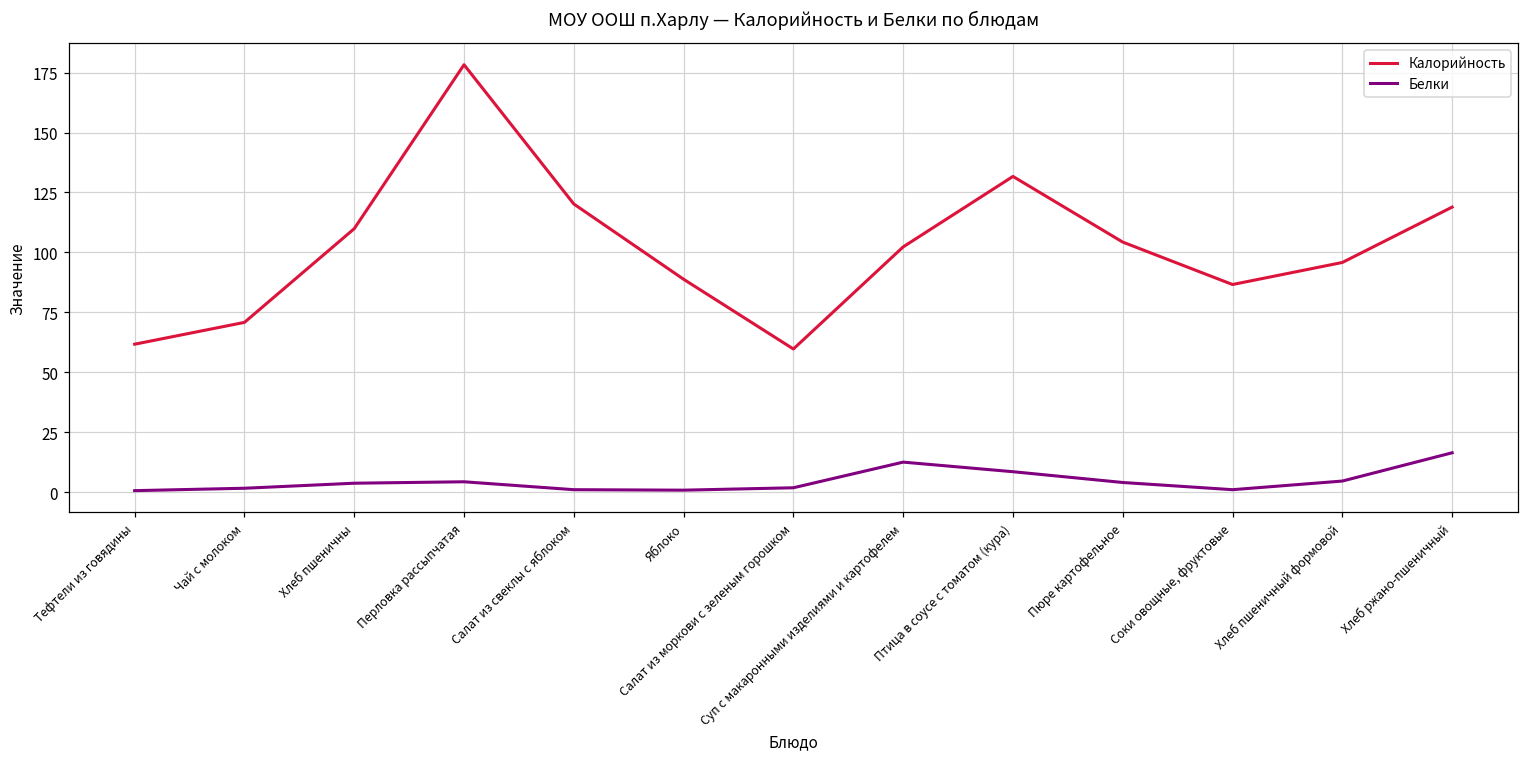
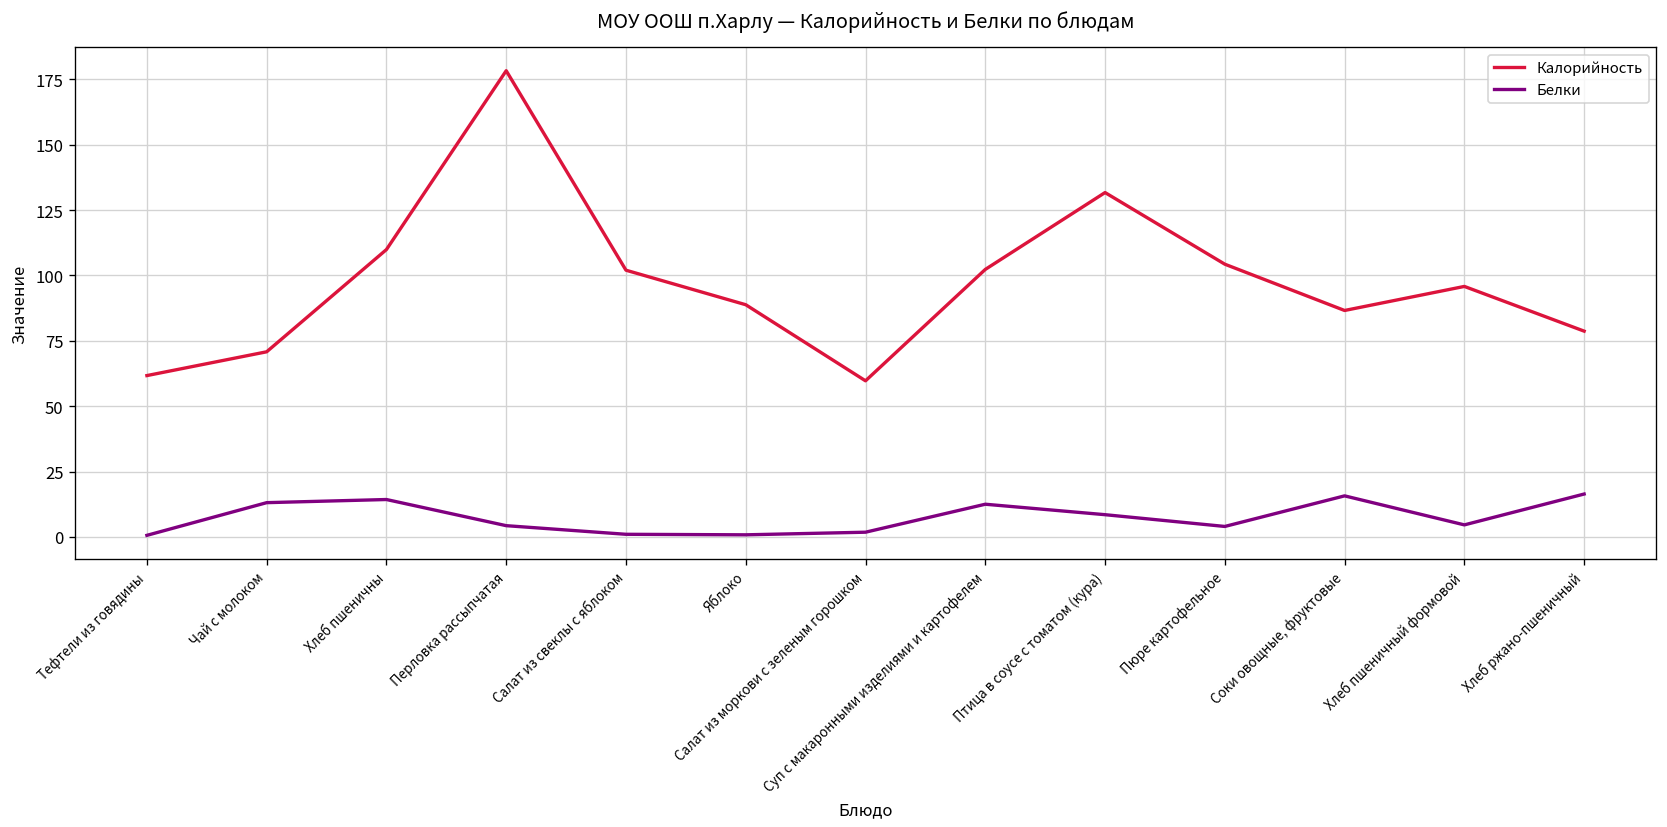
  {
    "Калорийность": {
      "Тефтели из говядины": 62,
      "Чай с молоком": 71,
      "Хлеб пшеничны": 110,
      "Перловка рассыпчатая": 178,
-     "Салат из свеклы с яблоком": 120,
+     "Салат из свеклы с яблоком": 102,
      "Яблоко": 89,
      "Салат из моркови с зеленым горошком": 60,
      "Суп с макаронными изделиями и картофелем": 102,
      "Птица в соусе с томатом (кура)": 132,
      "Пюре картофельное": 104,
      "Соки овощные, фруктовые": 87,
      "Хлеб пшеничный формовой": 96,
-     "Хлеб ржано-пшеничный": 119
+     "Хлеб ржано-пшеничный": 79
    },
    "Белки": {
      "Тефтели из говядины": 1,
-     "Чай с молоком": 2,
-     "Хлеб пшеничны": 4,
+     "Чай с молоком": 13,
+     "Хлеб пшеничны": 14,
      "Перловка рассыпчатая": 4,
      "Салат из свеклы с яблоком": 1,
      "Яблоко": 1,
      "Салат из моркови с зеленым горошком": 2,
      "Суп с макаронными изделиями и картофелем": 13,
      "Птица в соусе с томатом (кура)": 9,
      "Пюре картофельное": 4,
-     "Соки овощные, фруктовые": 1,
+     "Соки овощные, фруктовые": 16,
      "Хлеб пшеничный формовой": 5,
      "Хлеб ржано-пшеничный": 16
    }
  }
